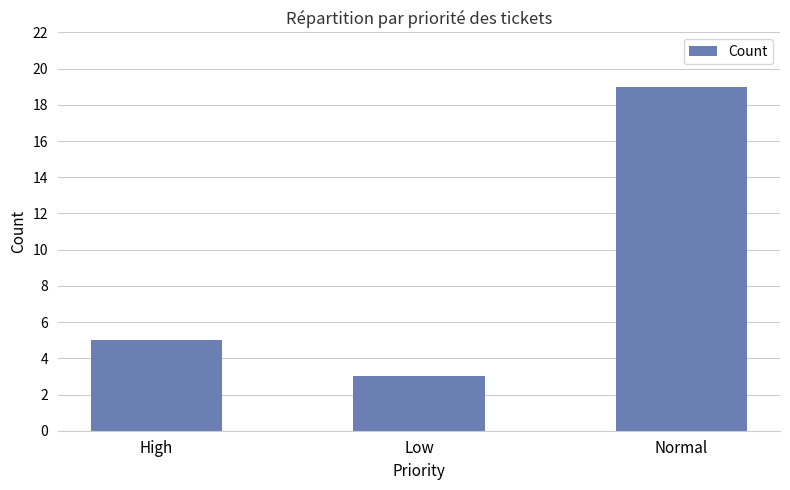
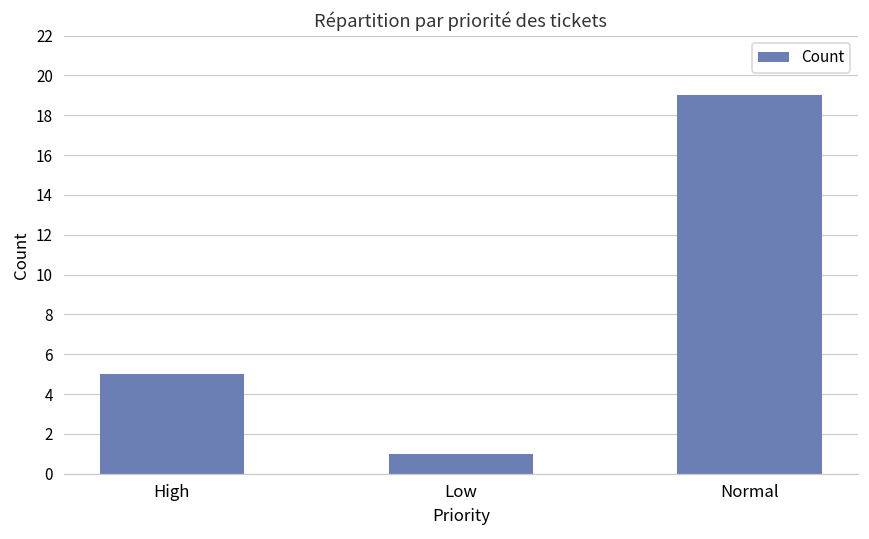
  {
    "High": 5,
-   "Low": 3,
+   "Low": 1,
    "Normal": 19
  }
